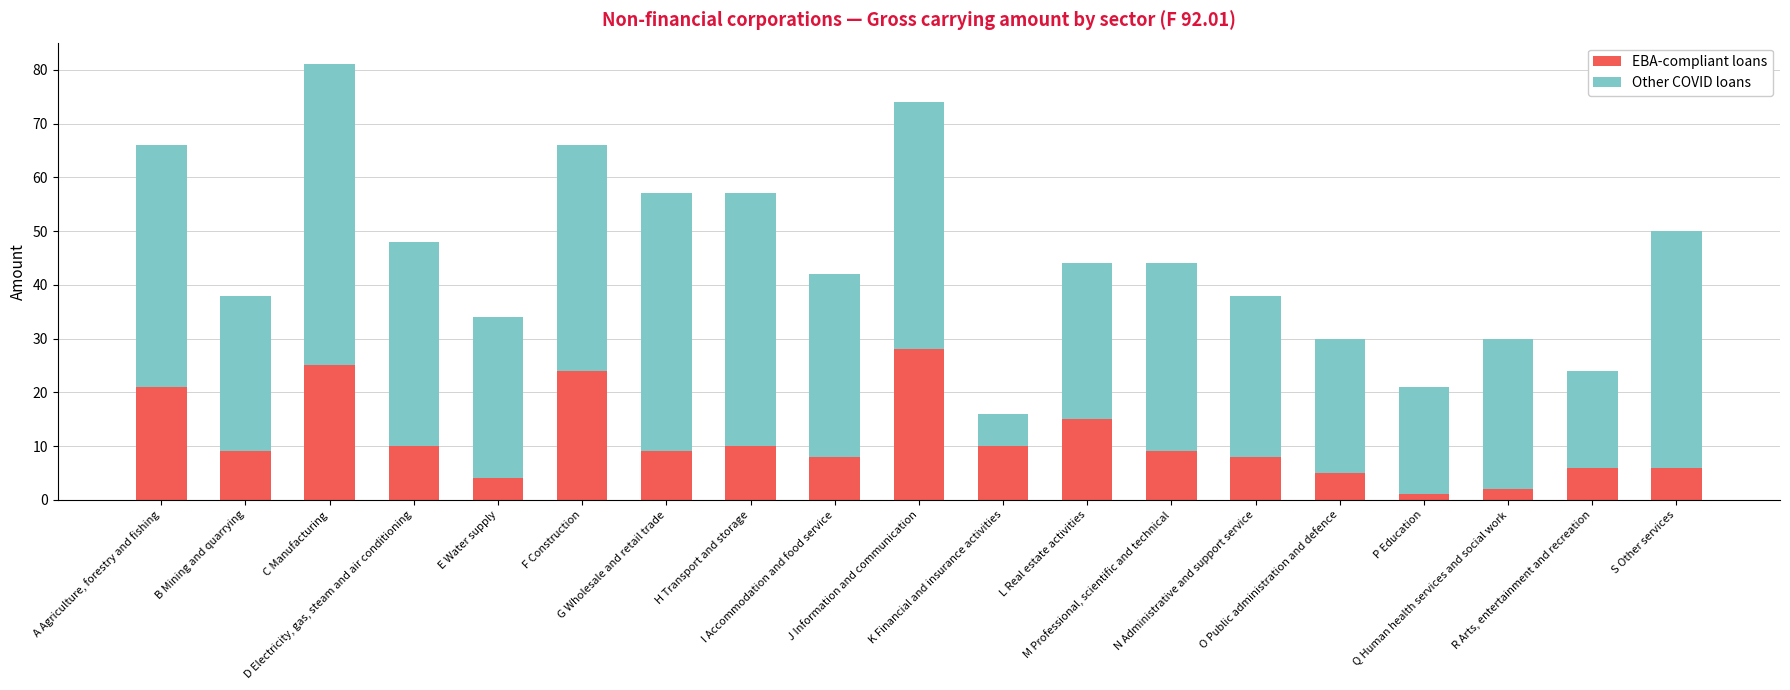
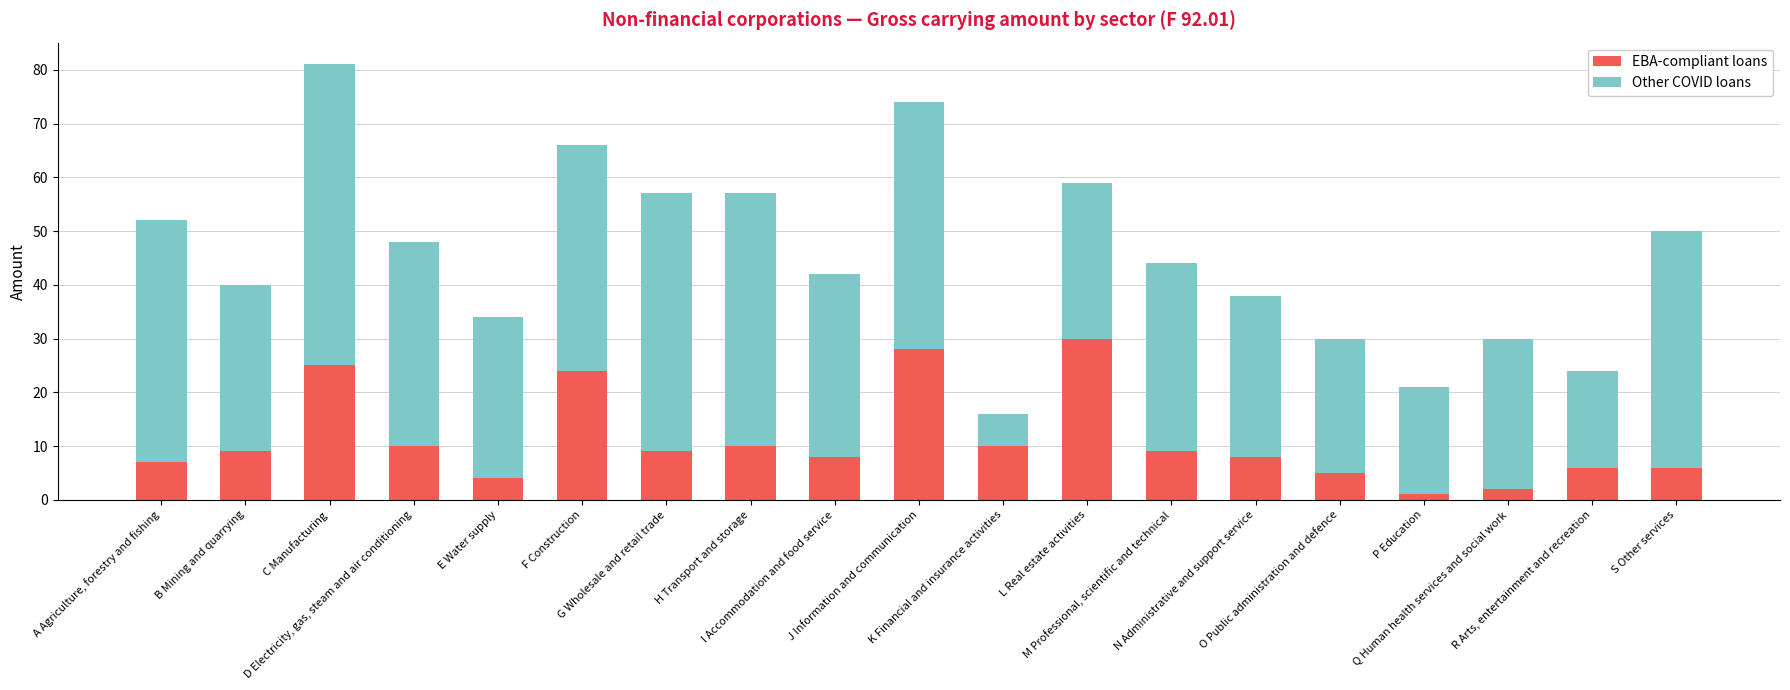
  {
    "EBA-compliant loans": {
-     "A Agriculture, forestry and fishing": 21,
+     "A Agriculture, forestry and fishing": 7,
      "B Mining and quarrying": 9,
      "C Manufacturing": 25,
      "D Electricity, gas, steam and air conditioning": 10,
      "E Water supply": 4,
      "F Construction": 24,
      "G Wholesale and retail trade": 9,
      "H Transport and storage": 10,
      "I Accommodation and food service": 8,
      "J Information and communication": 28,
      "K Financial and insurance activities": 10,
-     "L Real estate activities": 15,
+     "L Real estate activities": 30,
      "M Professional, scientific and technical": 9,
      "N Administrative and support service": 8,
      "O Public administration and defence": 5,
      "P Education": 1,
      "Q Human health services and social work": 2,
      "R Arts, entertainment and recreation": 6,
      "S Other services": 6
    },
    "Other COVID loans": {
      "A Agriculture, forestry and fishing": 45,
-     "B Mining and quarrying": 29,
+     "B Mining and quarrying": 31,
      "C Manufacturing": 56,
      "D Electricity, gas, steam and air conditioning": 38,
      "E Water supply": 30,
      "F Construction": 42,
      "G Wholesale and retail trade": 48,
      "H Transport and storage": 47,
      "I Accommodation and food service": 34,
      "J Information and communication": 46,
      "K Financial and insurance activities": 6,
      "L Real estate activities": 29,
      "M Professional, scientific and technical": 35,
      "N Administrative and support service": 30,
      "O Public administration and defence": 25,
      "P Education": 20,
      "Q Human health services and social work": 28,
      "R Arts, entertainment and recreation": 18,
      "S Other services": 44
    }
  }
